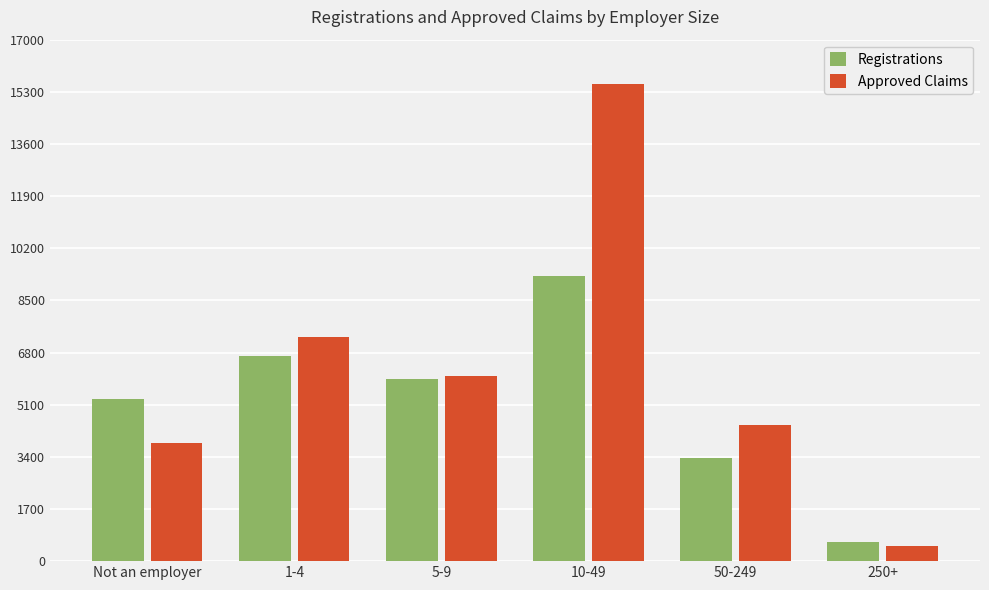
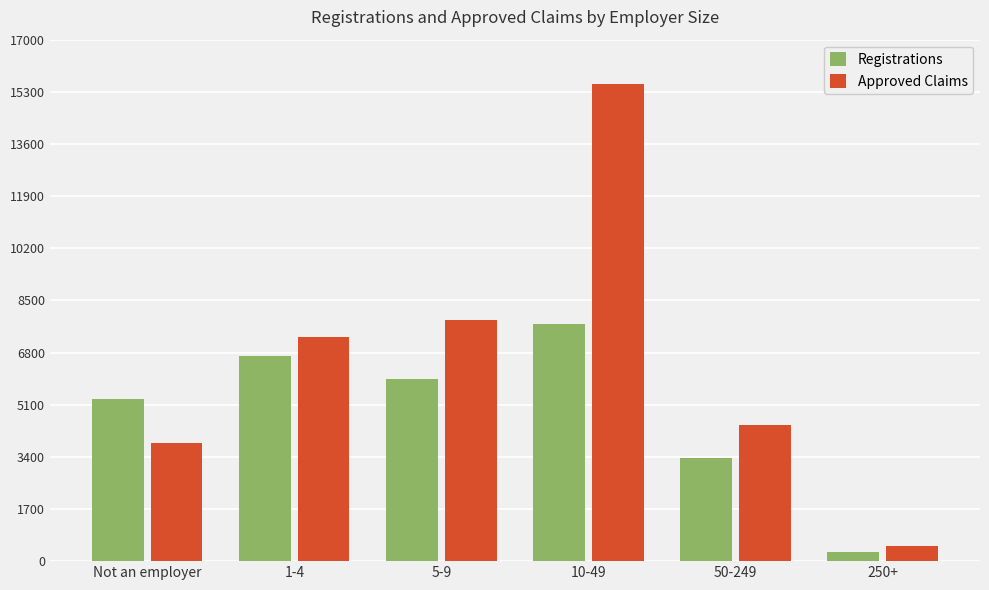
  {
    "Registrations": {
      "Not an employer": 5300,
      "1-4": 6700,
      "5-9": 5900,
-     "10-49": 9300,
+     "10-49": 7700,
      "50-249": 3400,
-     "250+": 600
+     "250+": 300
    },
    "Approved Claims": {
      "Not an employer": 3800,
      "1-4": 7300,
-     "5-9": 6000,
+     "5-9": 7800,
      "10-49": 15600,
      "50-249": 4400,
      "250+": 500
    }
  }
